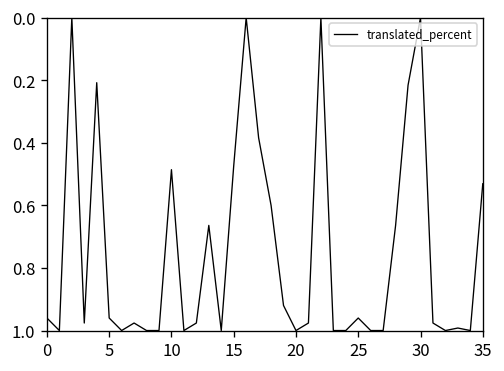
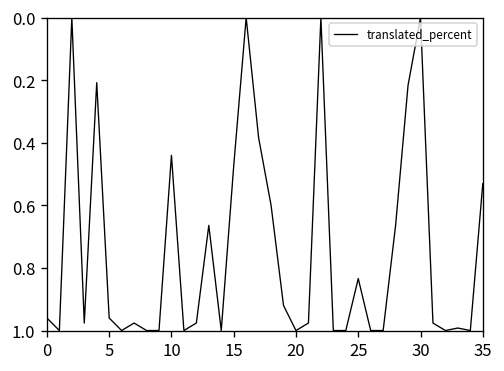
  {
    "0": 0.96,
    "5": 0.96,
-   "10": 0.49,
+   "10": 0.44,
    "15": 0.47,
    "20": 1.00,
-   "25": 0.96,
+   "25": 0.83,
    "30": 0.00,
    "35": 0.53
  }
